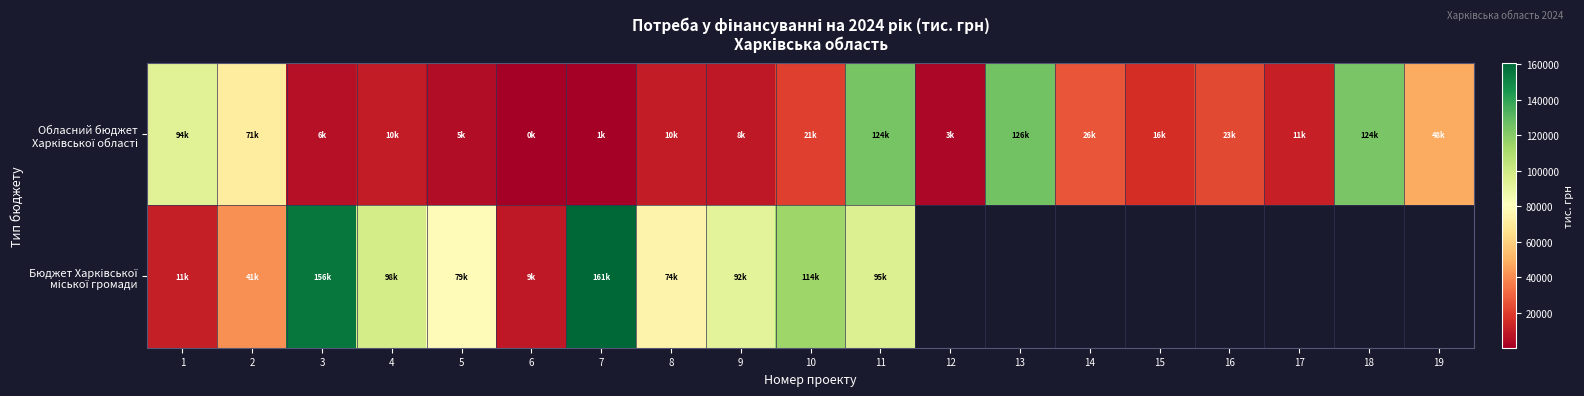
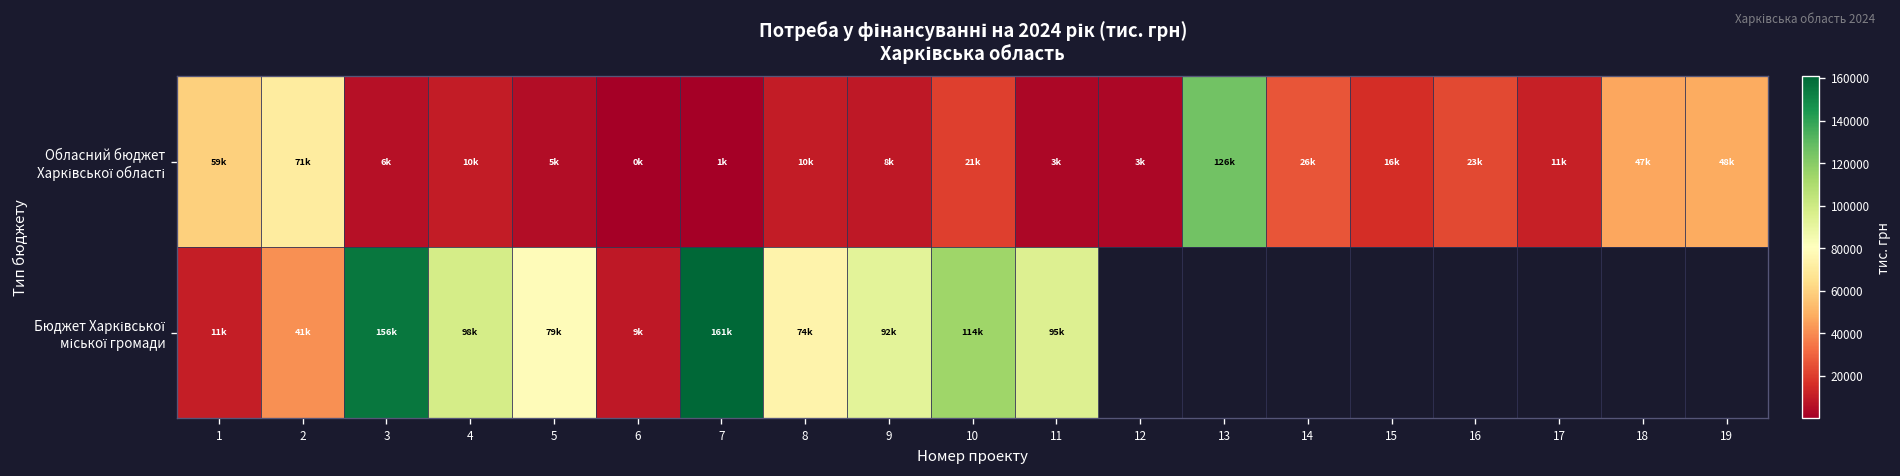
  {
    "Обласний бюджет Харківської області": {
-     "1": "94k",
+     "1": "59k",
      "2": "71k",
      "3": "6k",
      "4": "10k",
      "5": "5k",
      "6": "0k",
      "7": "1k",
      "8": "10k",
      "9": "8k",
      "10": "21k",
-     "11": "124k",
+     "11": "3k",
      "12": "3k",
      "13": "126k",
      "14": "26k",
      "15": "16k",
      "16": "23k",
      "17": "11k",
-     "18": "124k",
+     "18": "47k",
      "19": "48k"
    },
    "Бюджет Харківської міської громади": {
      "1": "11k",
      "2": "41k",
      "3": "156k",
      "4": "98k",
      "5": "79k",
      "6": "9k",
      "7": "161k",
      "8": "74k",
      "9": "92k",
      "10": "114k",
      "11": "95k"
    }
  }
